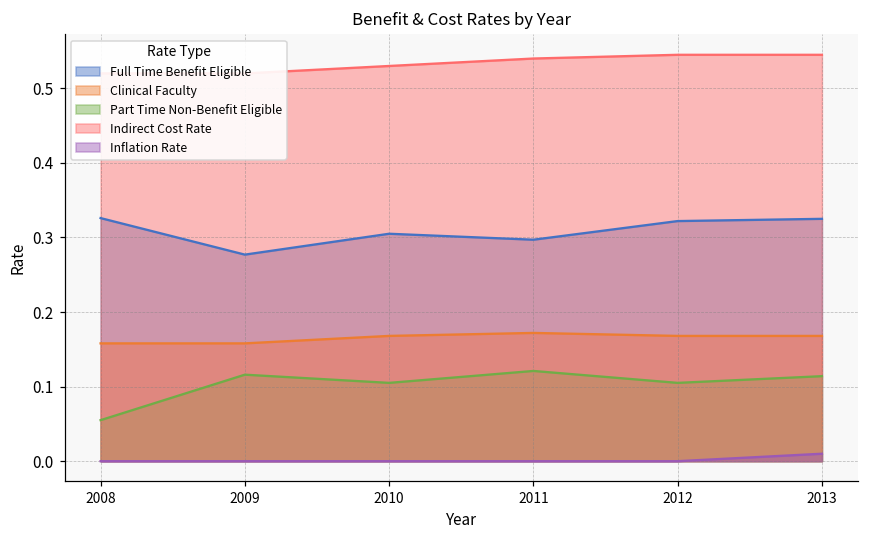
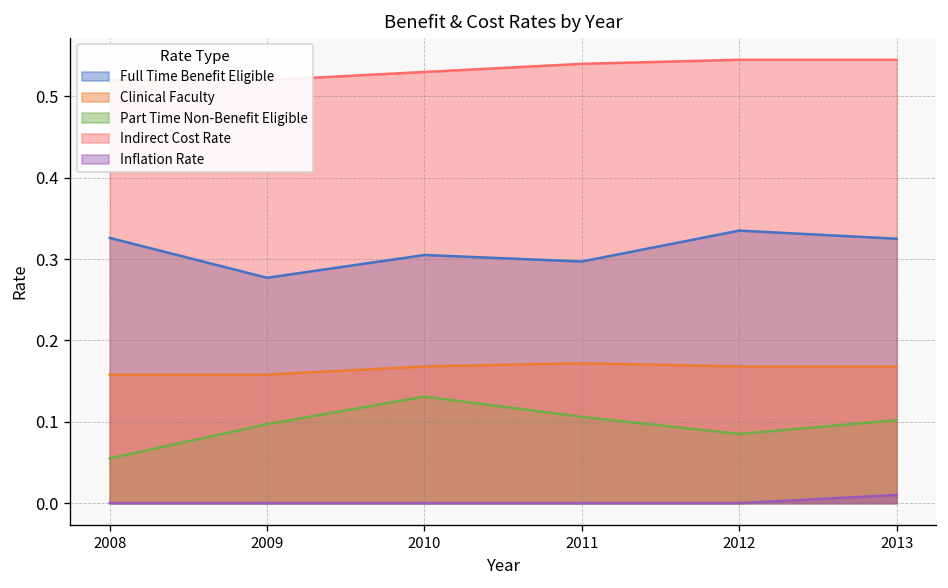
  {
    "Full Time Benefit Eligible": {
      "2008": 0.33,
      "2009": 0.28,
      "2010": 0.31,
      "2011": 0.30,
-     "2012": 0.32,
+     "2012": 0.34,
      "2013": 0.33
    },
    "Part Time Non-Benefit Eligible": {
      "2008": 0.06,
-     "2009": 0.12,
-     "2010": 0.11,
-     "2011": 0.12,
-     "2012": 0.11,
-     "2013": 0.11
+     "2009": 0.10,
+     "2010": 0.13,
+     "2011": 0.11,
+     "2012": 0.09,
+     "2013": 0.10
    },
    "Inflation Rate": {
      "2008": 0.00,
      "2009": 0.00,
      "2010": 0.00,
      "2011": 0.00,
      "2012": 0.00,
      "2013": 0.01
    }
  }
